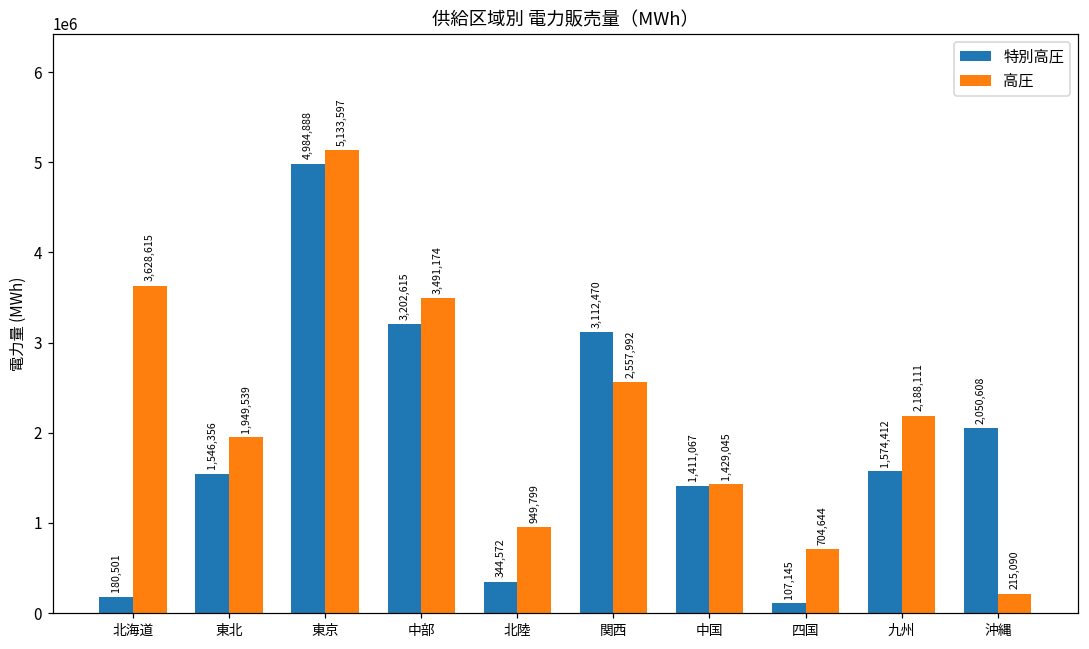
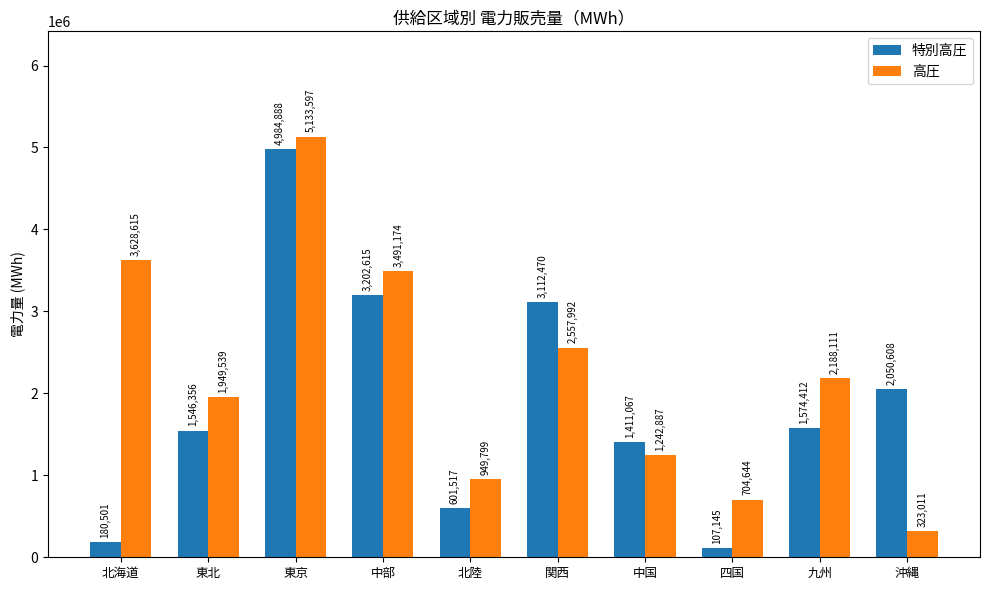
  {
    "特別高圧": {
      "北海道": "180,501",
      "東北": "1,546,356",
      "東京": "4,984,888",
      "中部": "3,202,615",
-     "北陸": "344,572",
+     "北陸": "601,517",
      "関西": "3,112,470",
      "中国": "1,411,067",
      "四国": "107,145",
      "九州": "1,574,412",
      "沖縄": "2,050,608"
    },
    "高圧": {
      "北海道": "3,628,615",
      "東北": "1,949,539",
      "東京": "5,133,597",
      "中部": "3,491,174",
      "北陸": "949,799",
      "関西": "2,557,992",
-     "中国": "1,429,045",
+     "中国": "1,242,887",
      "四国": "704,644",
      "九州": "2,188,111",
-     "沖縄": "215,090"
+     "沖縄": "323,011"
    }
  }
